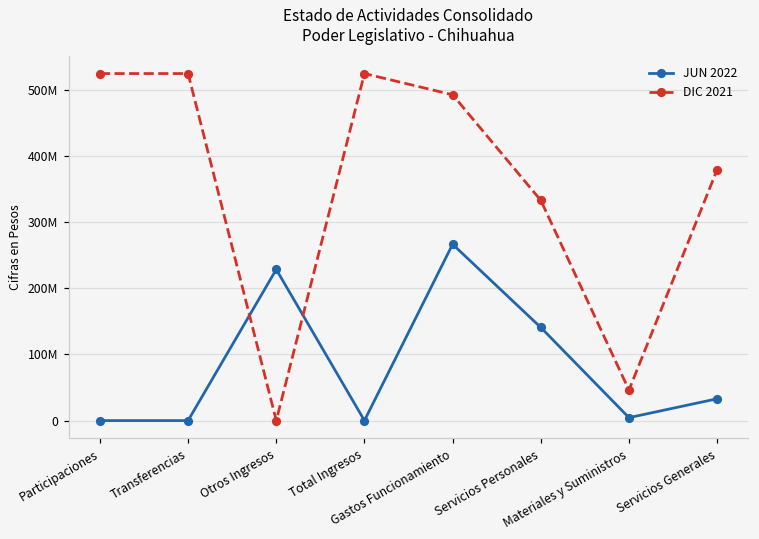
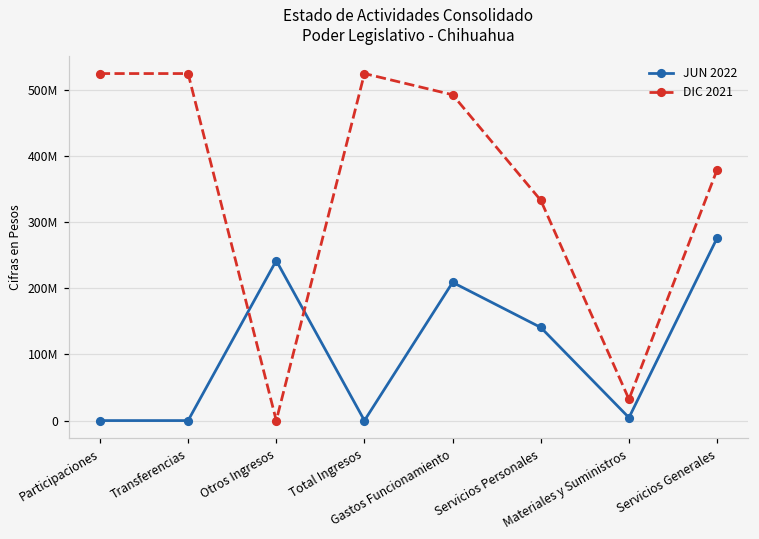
  {
    "JUN 2022": {
      "Participaciones": 0,
      "Transferencias": 0,
-     "Otros Ingresos": 230000000,
+     "Otros Ingresos": 240000000,
      "Total Ingresos": 0,
-     "Gastos Funcionamiento": 270000000,
+     "Gastos Funcionamiento": 210000000,
      "Servicios Personales": 140000000,
      "Materiales y Suministros": 0,
-     "Servicios Generales": 30000000
+     "Servicios Generales": 280000000
    },
    "DIC 2021": {
      "Participaciones": 520000000,
      "Transferencias": 520000000,
      "Otros Ingresos": 0,
      "Total Ingresos": 520000000,
      "Gastos Funcionamiento": 490000000,
      "Servicios Personales": 330000000,
-     "Materiales y Suministros": 50000000,
+     "Materiales y Suministros": 30000000,
      "Servicios Generales": 380000000
    }
  }
